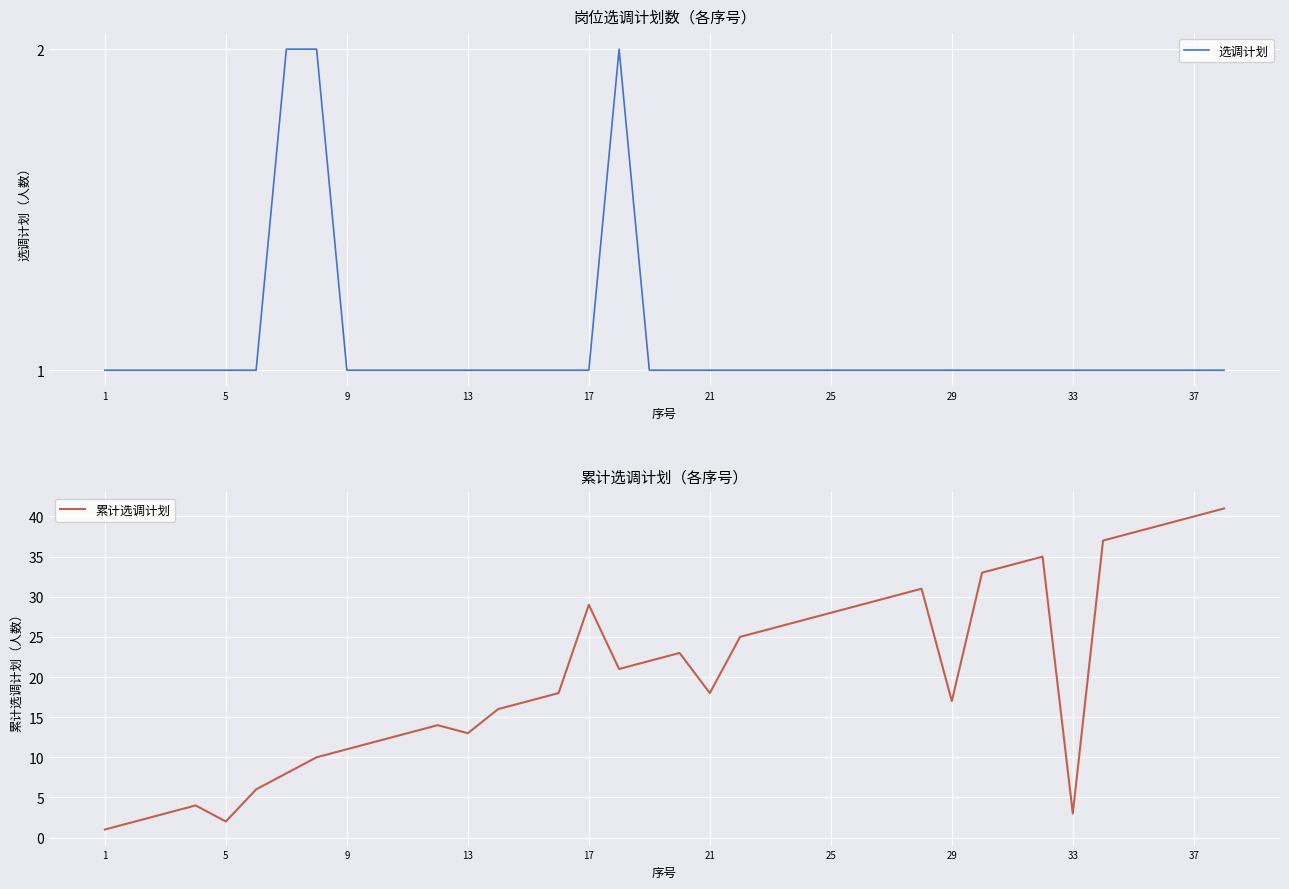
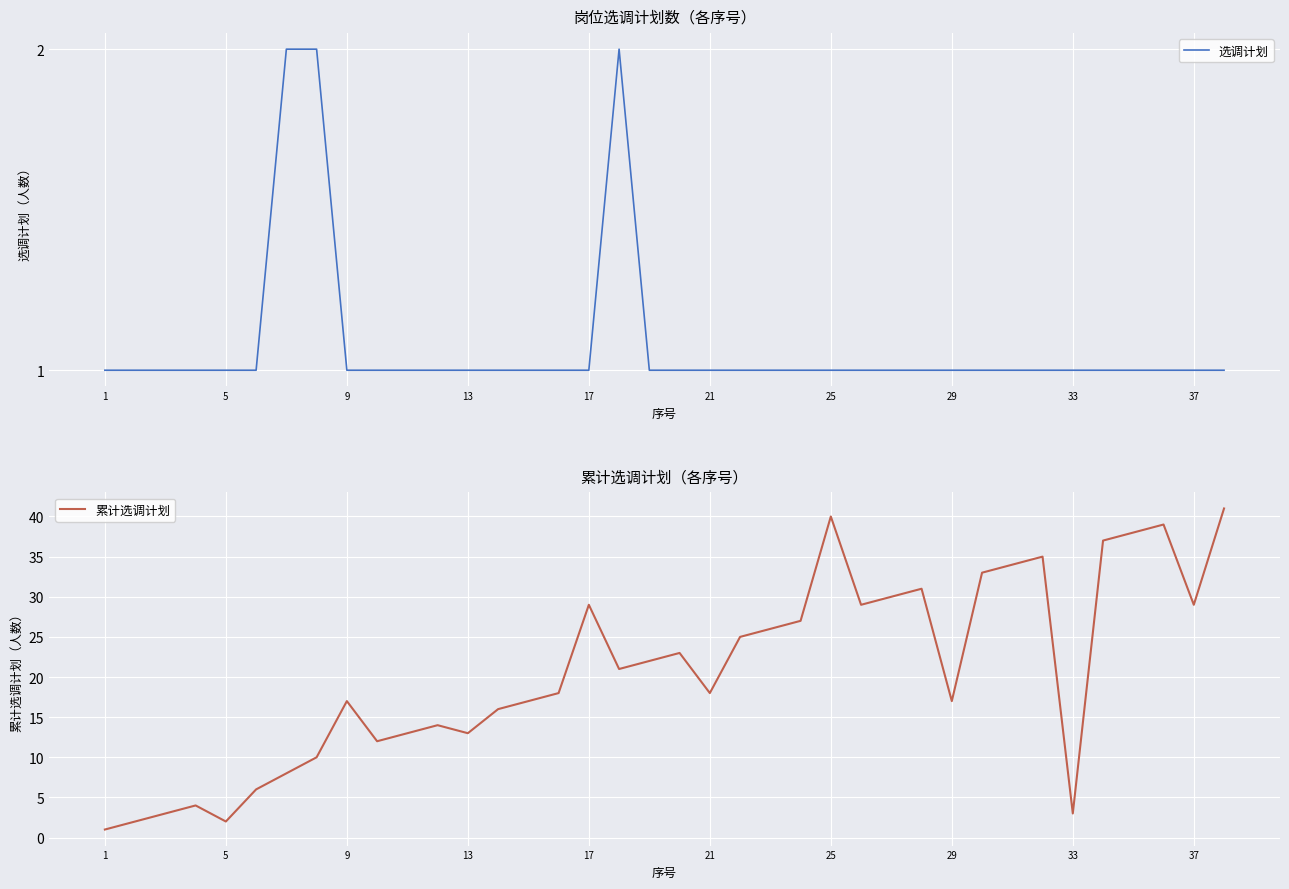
  {
    "岗位选调计划数（各序号）": {
      "1": 1.00,
      "5": 1.00,
      "9": 1.00,
      "13": 1.00,
      "17": 1.00,
      "21": 1.00,
      "25": 1.00,
      "29": 1.00,
      "33": 1.00,
      "37": 1.00
    },
    "累计选调计划（各序号）": {
      "1": 1,
      "5": 2,
-     "9": 11,
+     "9": 17,
      "13": 13,
      "17": 29,
      "21": 18,
-     "25": 28,
+     "25": 40,
      "29": 17,
      "33": 3,
-     "37": 40
+     "37": 29
    }
  }
